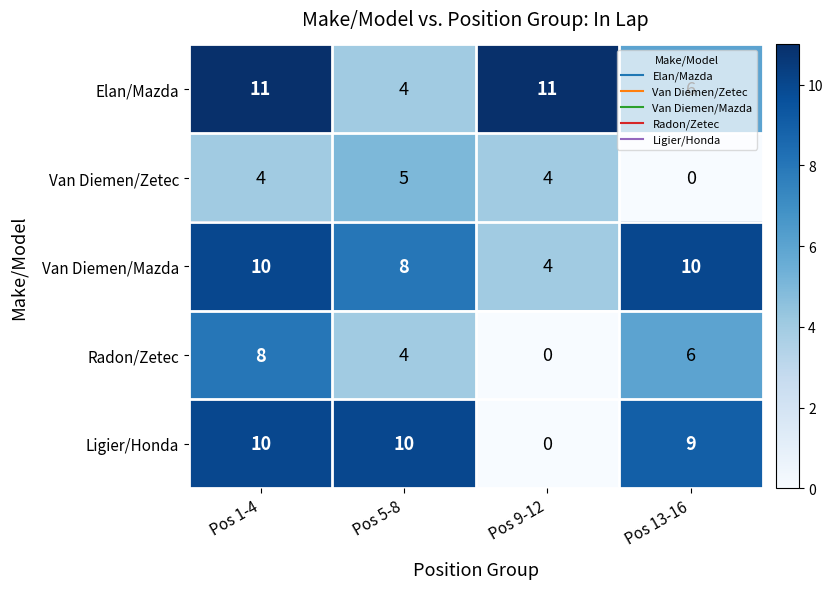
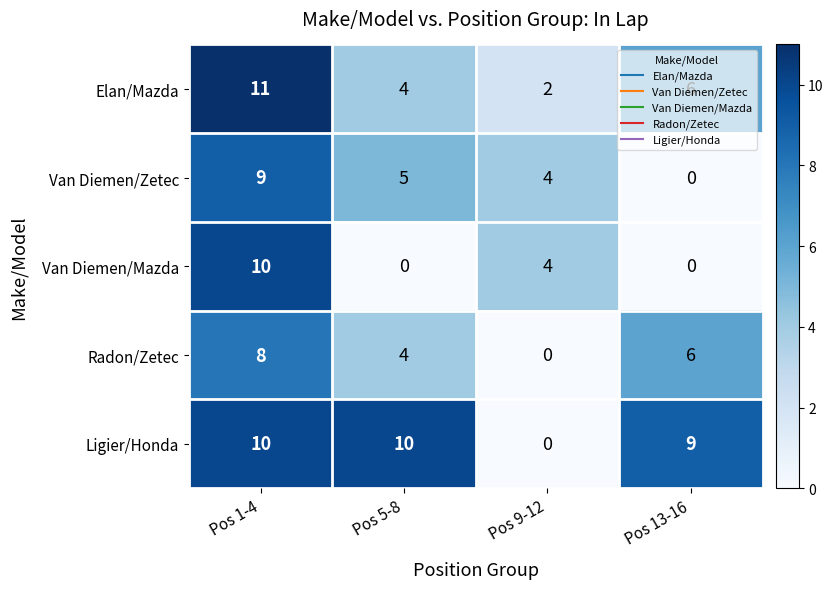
  {
    "Elan/Mazda": {
      "Pos 1-4": 11,
      "Pos 5-8": 4,
-     "Pos 9-12": 11
+     "Pos 9-12": 2
    },
    "Van Diemen/Zetec": {
-     "Pos 1-4": 4,
+     "Pos 1-4": 9,
      "Pos 5-8": 5,
      "Pos 9-12": 4,
      "Pos 13-16": 0
    },
    "Van Diemen/Mazda": {
      "Pos 1-4": 10,
-     "Pos 5-8": 8,
+     "Pos 5-8": 0,
      "Pos 9-12": 4,
-     "Pos 13-16": 10
+     "Pos 13-16": 0
    },
    "Radon/Zetec": {
      "Pos 1-4": 8,
      "Pos 5-8": 4,
      "Pos 9-12": 0,
      "Pos 13-16": 6
    },
    "Ligier/Honda": {
      "Pos 1-4": 10,
      "Pos 5-8": 10,
      "Pos 9-12": 0,
      "Pos 13-16": 9
    }
  }
